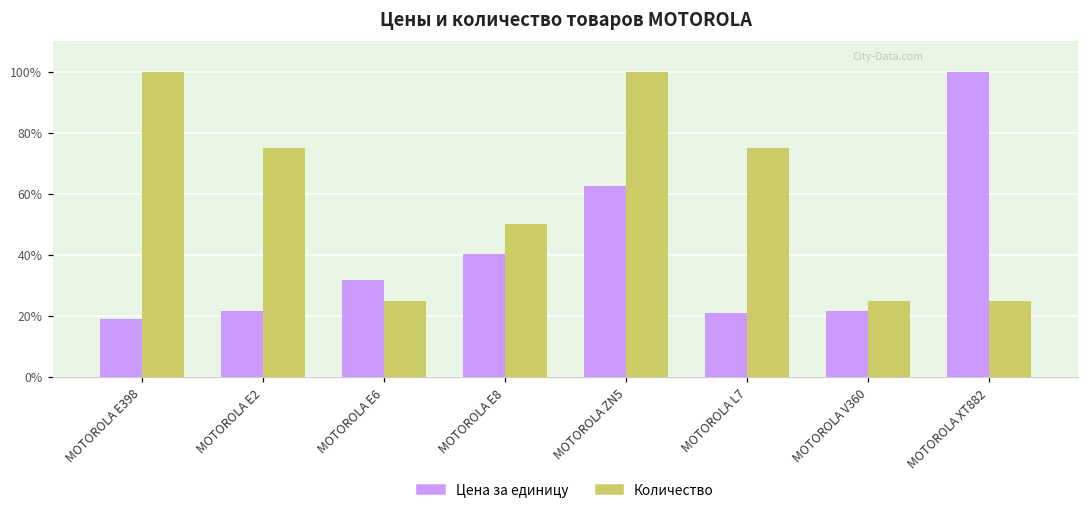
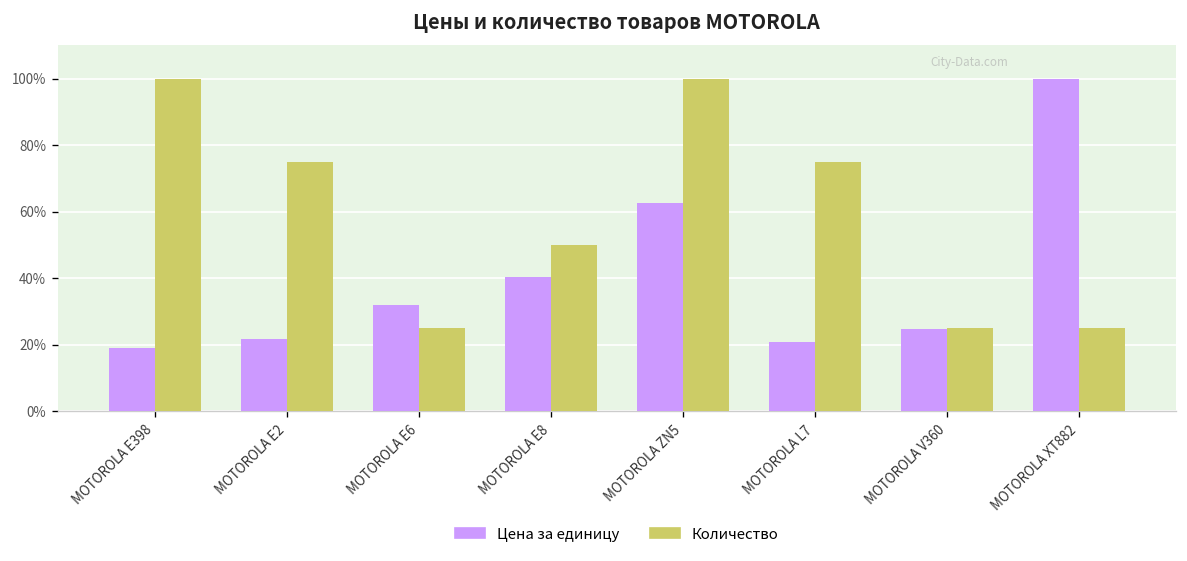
  {
    "Цена за единицу": {
      "MOTOROLA E398": "19%",
      "MOTOROLA E2": "22%",
      "MOTOROLA E6": "32%",
      "MOTOROLA E8": "40%",
      "MOTOROLA ZN5": "63%",
      "MOTOROLA L7": "21%",
-     "MOTOROLA V360": "21%",
+     "MOTOROLA V360": "25%",
      "MOTOROLA XT882": "100%"
    },
    "Количество": {
      "MOTOROLA E398": "100%",
      "MOTOROLA E2": "75%",
      "MOTOROLA E6": "25%",
      "MOTOROLA E8": "50%",
      "MOTOROLA ZN5": "100%",
      "MOTOROLA L7": "75%",
      "MOTOROLA V360": "25%",
      "MOTOROLA XT882": "25%"
    }
  }
